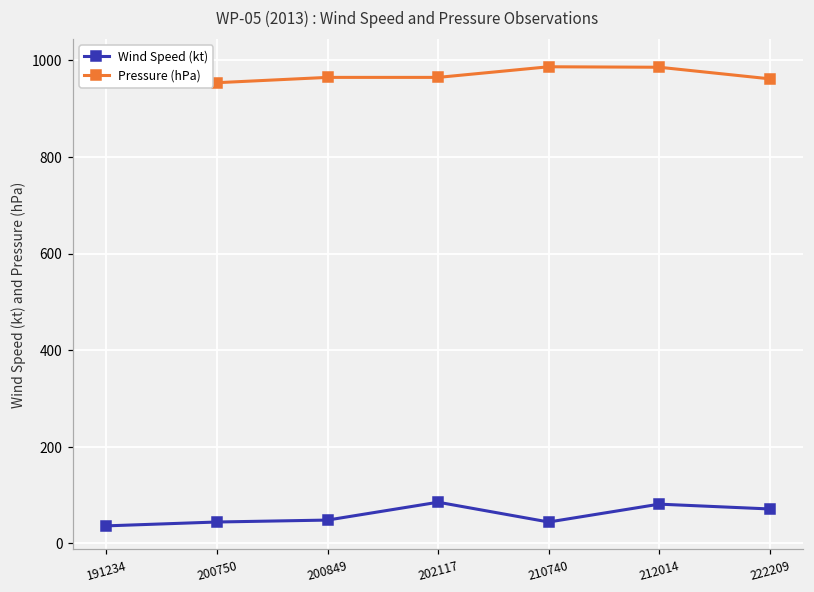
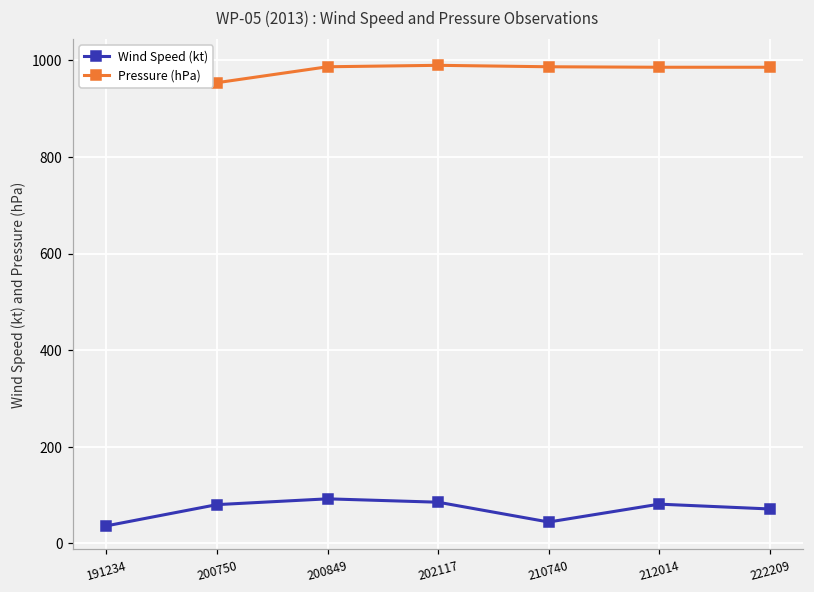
  {
    "Wind Speed (kt)": {
      "191234": 40,
-     "200750": 40,
-     "200849": 50,
+     "200750": 80,
+     "200849": 90,
      "202117": 90,
      "210740": 40,
      "212014": 80,
      "222209": 70
    },
    "Pressure (hPa)": {
      "200750": 950,
-     "200849": 970,
-     "202117": 970,
+     "200849": 990,
+     "202117": 990,
      "210740": 990,
      "212014": 990,
-     "222209": 960
+     "222209": 990
    }
  }
